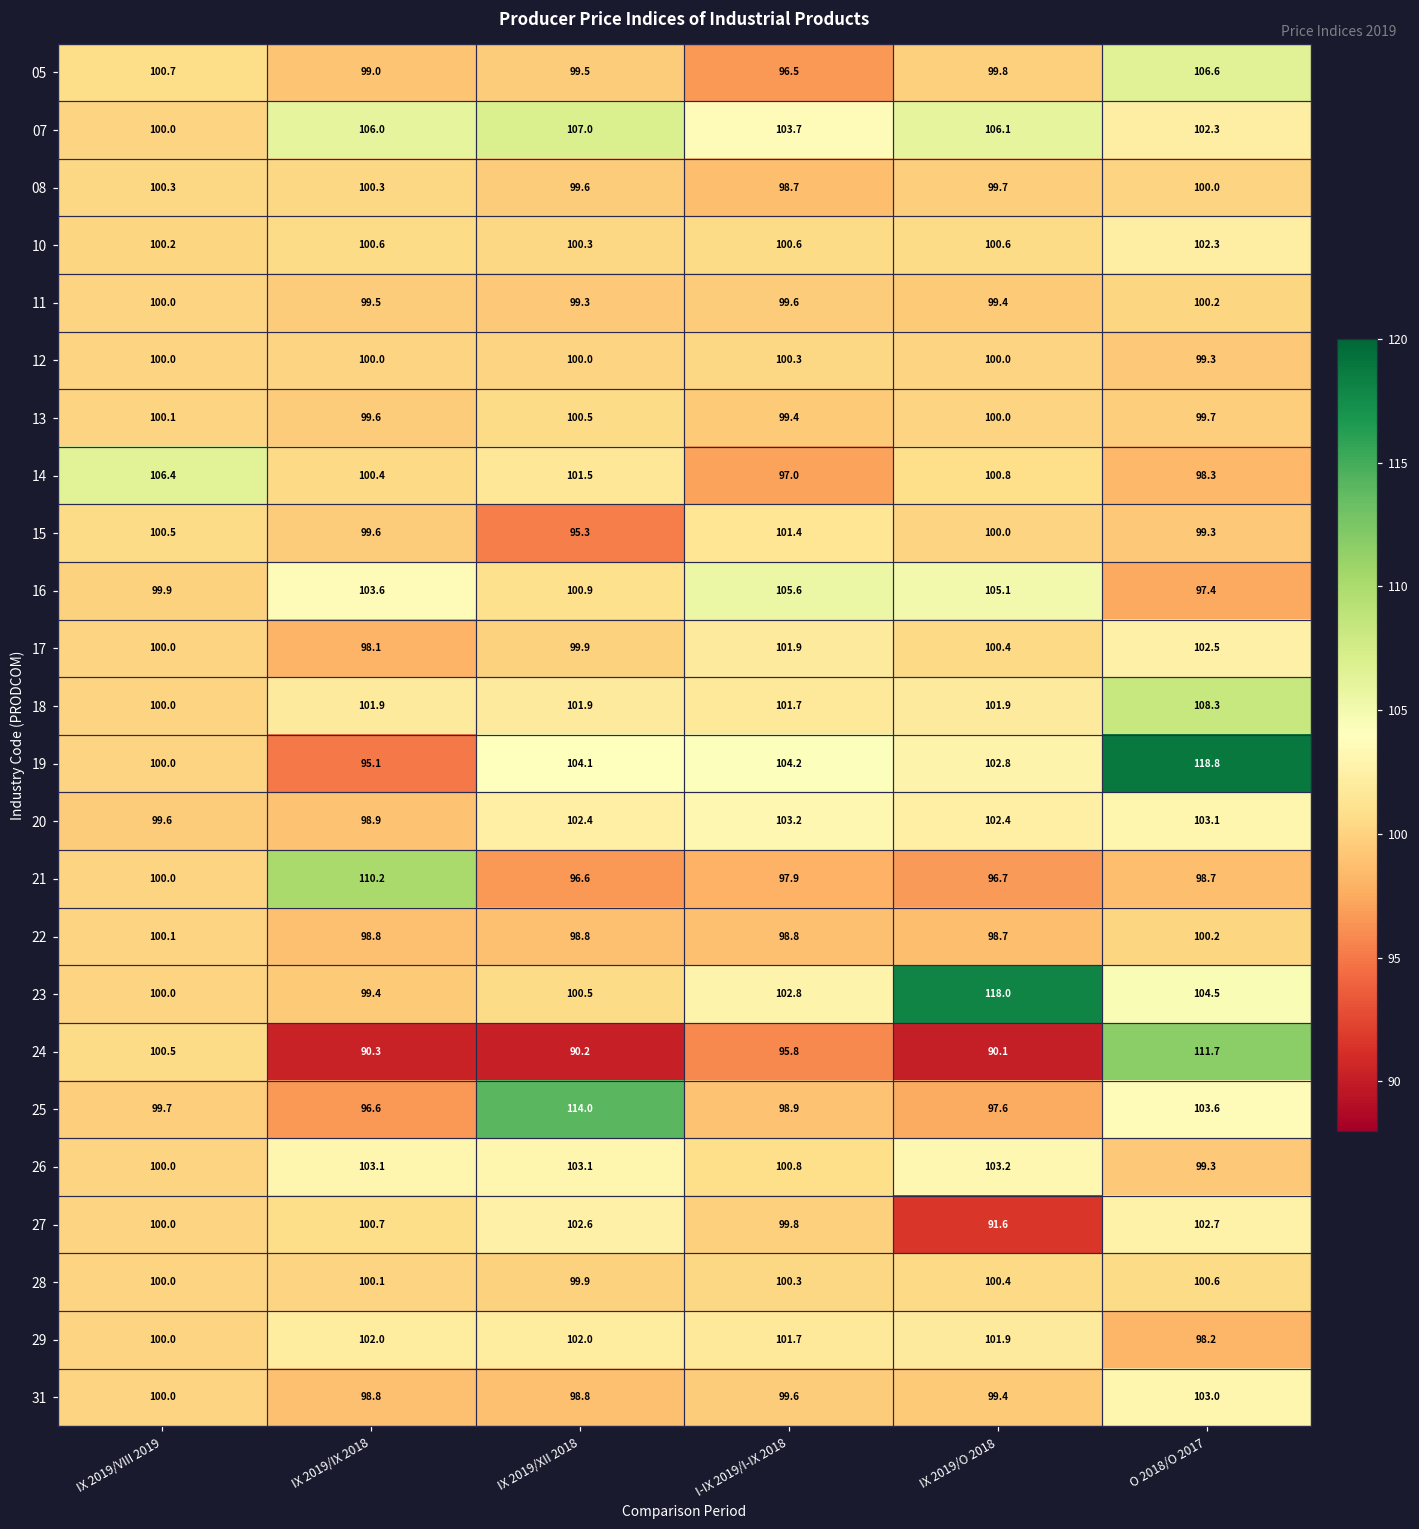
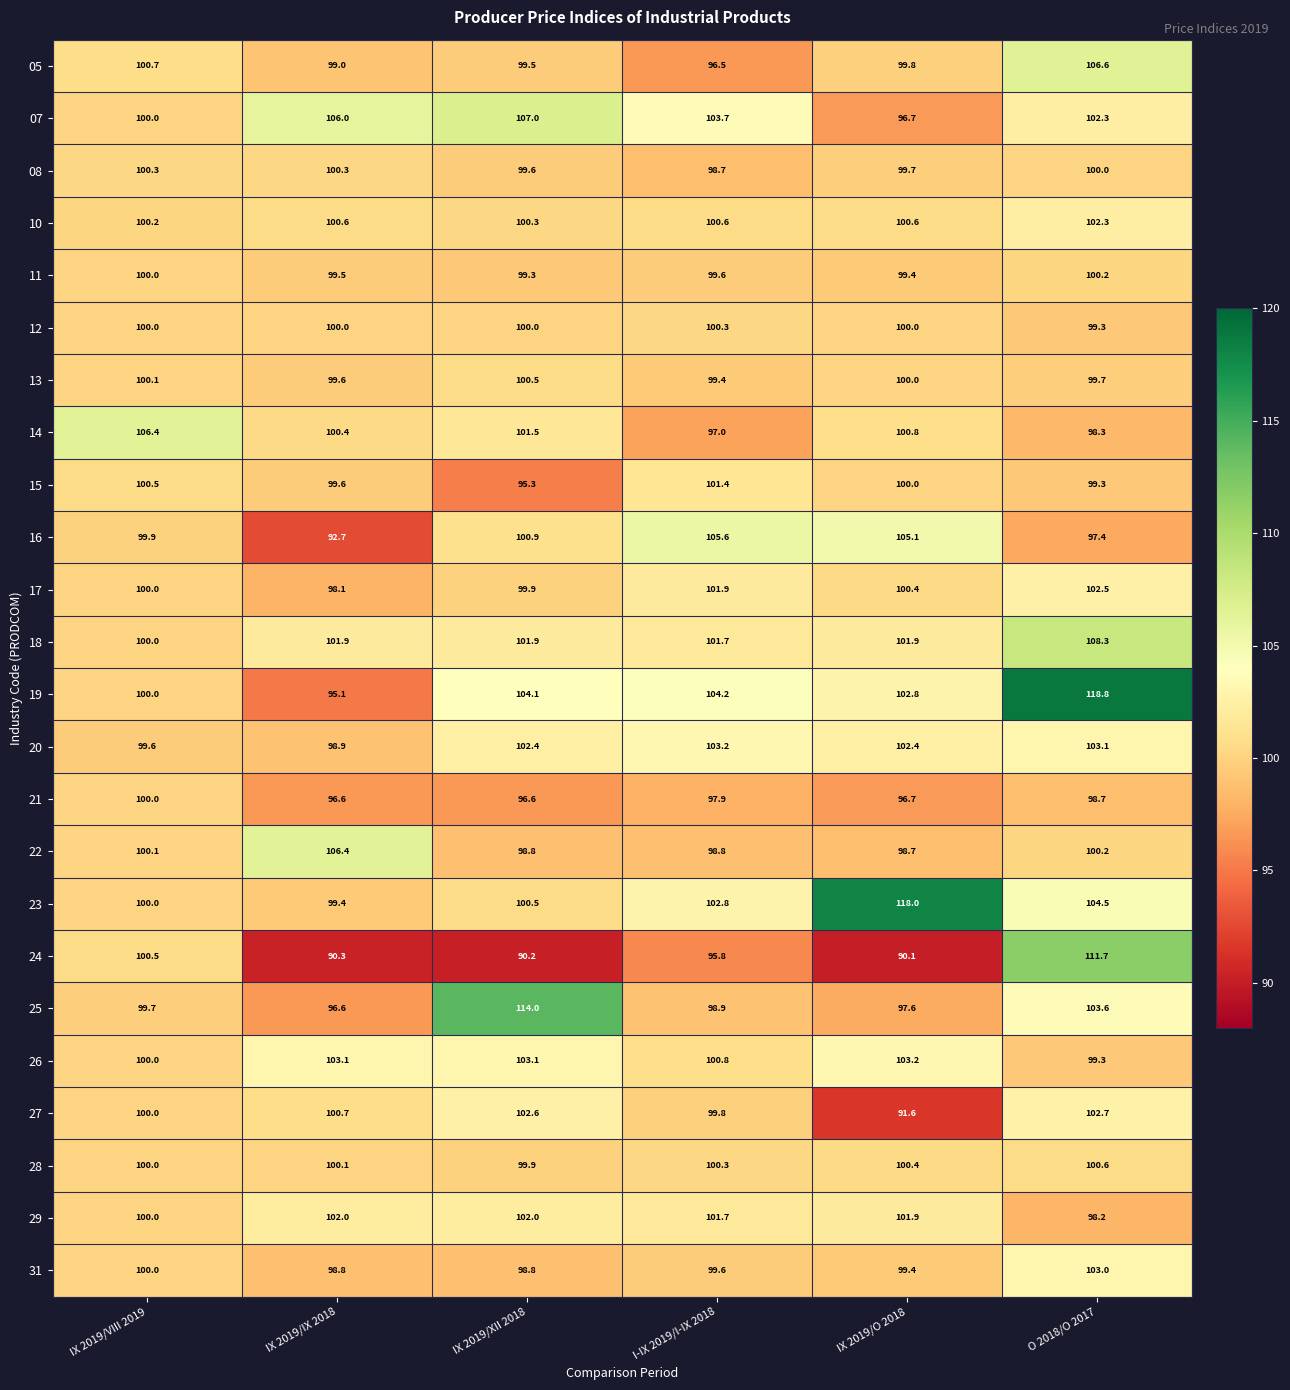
  {
    "05": {
      "IX 2019/VIII 2019": 100.7,
      "IX 2019/IX 2018": 99.0,
      "IX 2019/XII 2018": 99.5,
      "I-IX 2019/I-IX 2018": 96.5,
      "IX 2019/O 2018": 99.8,
      "O 2018/O 2017": 106.6
    },
    "07": {
      "IX 2019/VIII 2019": 100.0,
      "IX 2019/IX 2018": 106.0,
      "IX 2019/XII 2018": 107.0,
      "I-IX 2019/I-IX 2018": 103.7,
-     "IX 2019/O 2018": 106.1,
+     "IX 2019/O 2018": 96.7,
      "O 2018/O 2017": 102.3
    },
    "08": {
      "IX 2019/VIII 2019": 100.3,
      "IX 2019/IX 2018": 100.3,
      "IX 2019/XII 2018": 99.6,
      "I-IX 2019/I-IX 2018": 98.7,
      "IX 2019/O 2018": 99.7,
      "O 2018/O 2017": 100.0
    },
    "10": {
      "IX 2019/VIII 2019": 100.2,
      "IX 2019/IX 2018": 100.6,
      "IX 2019/XII 2018": 100.3,
      "I-IX 2019/I-IX 2018": 100.6,
      "IX 2019/O 2018": 100.6,
      "O 2018/O 2017": 102.3
    },
    "11": {
      "IX 2019/VIII 2019": 100.0,
      "IX 2019/IX 2018": 99.5,
      "IX 2019/XII 2018": 99.3,
      "I-IX 2019/I-IX 2018": 99.6,
      "IX 2019/O 2018": 99.4,
      "O 2018/O 2017": 100.2
    },
    "12": {
      "IX 2019/VIII 2019": 100.0,
      "IX 2019/IX 2018": 100.0,
      "IX 2019/XII 2018": 100.0,
      "I-IX 2019/I-IX 2018": 100.3,
      "IX 2019/O 2018": 100.0,
      "O 2018/O 2017": 99.3
    },
    "13": {
      "IX 2019/VIII 2019": 100.1,
      "IX 2019/IX 2018": 99.6,
      "IX 2019/XII 2018": 100.5,
      "I-IX 2019/I-IX 2018": 99.4,
      "IX 2019/O 2018": 100.0,
      "O 2018/O 2017": 99.7
    },
    "14": {
      "IX 2019/VIII 2019": 106.4,
      "IX 2019/IX 2018": 100.4,
      "IX 2019/XII 2018": 101.5,
      "I-IX 2019/I-IX 2018": 97.0,
      "IX 2019/O 2018": 100.8,
      "O 2018/O 2017": 98.3
    },
    "15": {
      "IX 2019/VIII 2019": 100.5,
      "IX 2019/IX 2018": 99.6,
      "IX 2019/XII 2018": 95.3,
      "I-IX 2019/I-IX 2018": 101.4,
      "IX 2019/O 2018": 100.0,
      "O 2018/O 2017": 99.3
    },
    "16": {
      "IX 2019/VIII 2019": 99.9,
-     "IX 2019/IX 2018": 103.6,
+     "IX 2019/IX 2018": 92.7,
      "IX 2019/XII 2018": 100.9,
      "I-IX 2019/I-IX 2018": 105.6,
      "IX 2019/O 2018": 105.1,
      "O 2018/O 2017": 97.4
    },
    "17": {
      "IX 2019/VIII 2019": 100.0,
      "IX 2019/IX 2018": 98.1,
      "IX 2019/XII 2018": 99.9,
      "I-IX 2019/I-IX 2018": 101.9,
      "IX 2019/O 2018": 100.4,
      "O 2018/O 2017": 102.5
    },
    "18": {
      "IX 2019/VIII 2019": 100.0,
      "IX 2019/IX 2018": 101.9,
      "IX 2019/XII 2018": 101.9,
      "I-IX 2019/I-IX 2018": 101.7,
      "IX 2019/O 2018": 101.9,
      "O 2018/O 2017": 108.3
    },
    "19": {
      "IX 2019/VIII 2019": 100.0,
      "IX 2019/IX 2018": 95.1,
      "IX 2019/XII 2018": 104.1,
      "I-IX 2019/I-IX 2018": 104.2,
      "IX 2019/O 2018": 102.8,
      "O 2018/O 2017": 118.8
    },
    "20": {
      "IX 2019/VIII 2019": 99.6,
      "IX 2019/IX 2018": 98.9,
      "IX 2019/XII 2018": 102.4,
      "I-IX 2019/I-IX 2018": 103.2,
      "IX 2019/O 2018": 102.4,
      "O 2018/O 2017": 103.1
    },
    "21": {
      "IX 2019/VIII 2019": 100.0,
-     "IX 2019/IX 2018": 110.2,
+     "IX 2019/IX 2018": 96.6,
      "IX 2019/XII 2018": 96.6,
      "I-IX 2019/I-IX 2018": 97.9,
      "IX 2019/O 2018": 96.7,
      "O 2018/O 2017": 98.7
    },
    "22": {
      "IX 2019/VIII 2019": 100.1,
-     "IX 2019/IX 2018": 98.8,
+     "IX 2019/IX 2018": 106.4,
      "IX 2019/XII 2018": 98.8,
      "I-IX 2019/I-IX 2018": 98.8,
      "IX 2019/O 2018": 98.7,
      "O 2018/O 2017": 100.2
    },
    "23": {
      "IX 2019/VIII 2019": 100.0,
      "IX 2019/IX 2018": 99.4,
      "IX 2019/XII 2018": 100.5,
      "I-IX 2019/I-IX 2018": 102.8,
      "IX 2019/O 2018": 118.0,
      "O 2018/O 2017": 104.5
    },
    "24": {
      "IX 2019/VIII 2019": 100.5,
      "IX 2019/IX 2018": 90.3,
      "IX 2019/XII 2018": 90.2,
      "I-IX 2019/I-IX 2018": 95.8,
      "IX 2019/O 2018": 90.1,
      "O 2018/O 2017": 111.7
    },
    "25": {
      "IX 2019/VIII 2019": 99.7,
      "IX 2019/IX 2018": 96.6,
      "IX 2019/XII 2018": 114.0,
      "I-IX 2019/I-IX 2018": 98.9,
      "IX 2019/O 2018": 97.6,
      "O 2018/O 2017": 103.6
    },
    "26": {
      "IX 2019/VIII 2019": 100.0,
      "IX 2019/IX 2018": 103.1,
      "IX 2019/XII 2018": 103.1,
      "I-IX 2019/I-IX 2018": 100.8,
      "IX 2019/O 2018": 103.2,
      "O 2018/O 2017": 99.3
    },
    "27": {
      "IX 2019/VIII 2019": 100.0,
      "IX 2019/IX 2018": 100.7,
      "IX 2019/XII 2018": 102.6,
      "I-IX 2019/I-IX 2018": 99.8,
      "IX 2019/O 2018": 91.6,
      "O 2018/O 2017": 102.7
    },
    "28": {
      "IX 2019/VIII 2019": 100.0,
      "IX 2019/IX 2018": 100.1,
      "IX 2019/XII 2018": 99.9,
      "I-IX 2019/I-IX 2018": 100.3,
      "IX 2019/O 2018": 100.4,
      "O 2018/O 2017": 100.6
    },
    "29": {
      "IX 2019/VIII 2019": 100.0,
      "IX 2019/IX 2018": 102.0,
      "IX 2019/XII 2018": 102.0,
      "I-IX 2019/I-IX 2018": 101.7,
      "IX 2019/O 2018": 101.9,
      "O 2018/O 2017": 98.2
    },
    "31": {
      "IX 2019/VIII 2019": 100.0,
      "IX 2019/IX 2018": 98.8,
      "IX 2019/XII 2018": 98.8,
      "I-IX 2019/I-IX 2018": 99.6,
      "IX 2019/O 2018": 99.4,
      "O 2018/O 2017": 103.0
    }
  }
